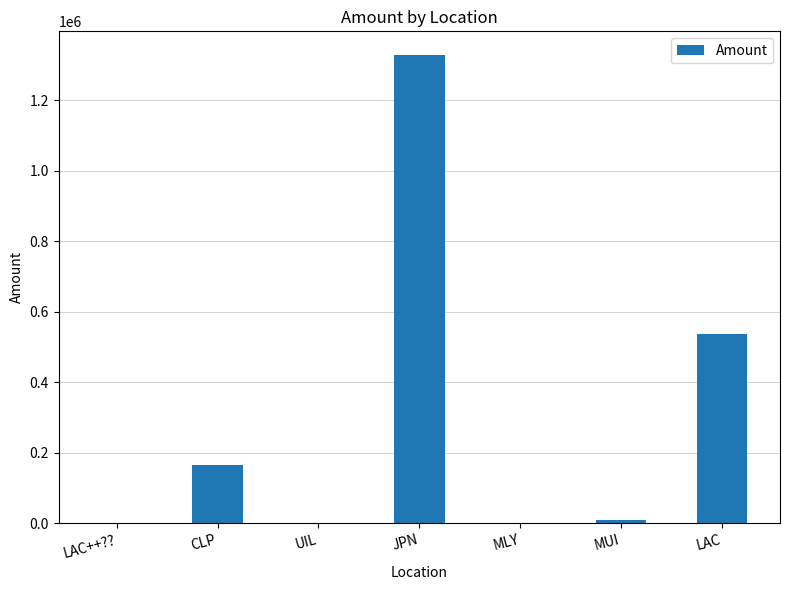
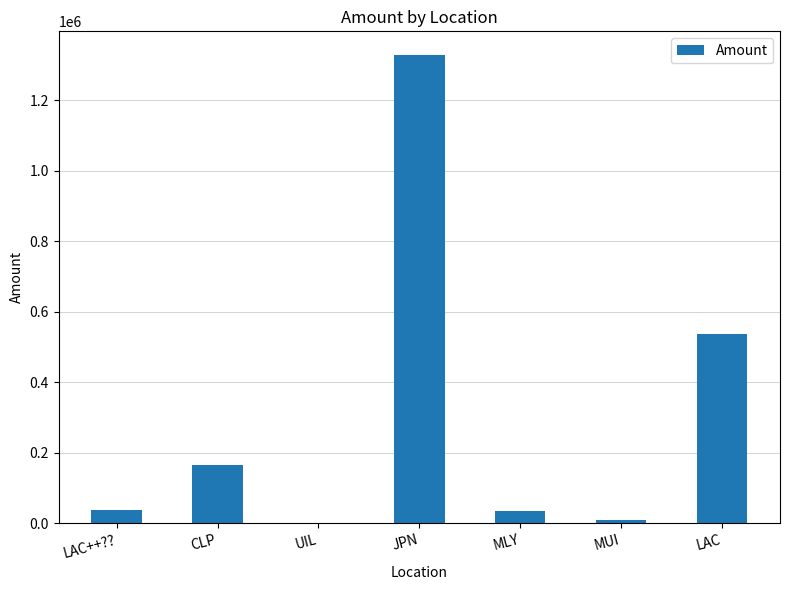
  {
-   "LAC++??": 0,
+   "LAC++??": 40000,
    "CLP": 170000,
    "JPN": 1330000,
-   "MLY": 0,
+   "MLY": 30000,
    "MUI": 10000,
    "LAC": 540000
  }
